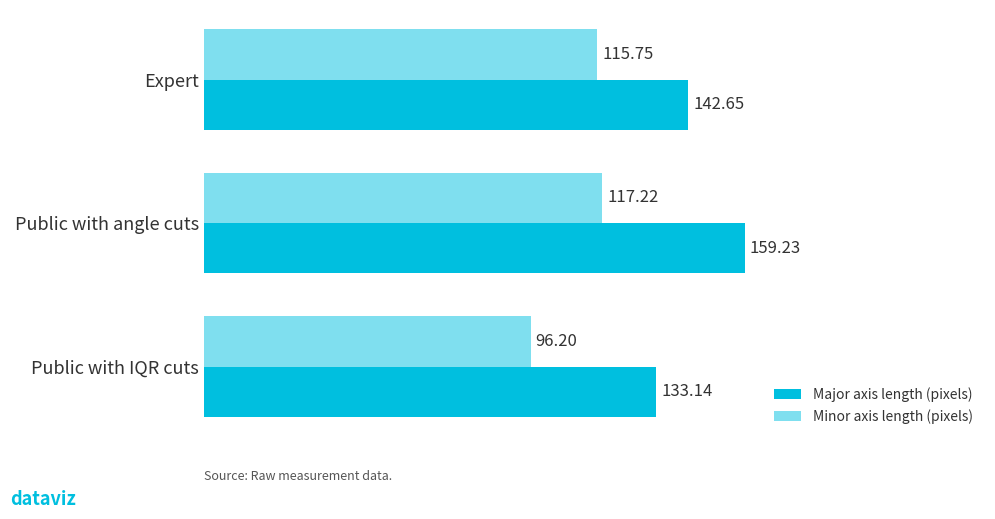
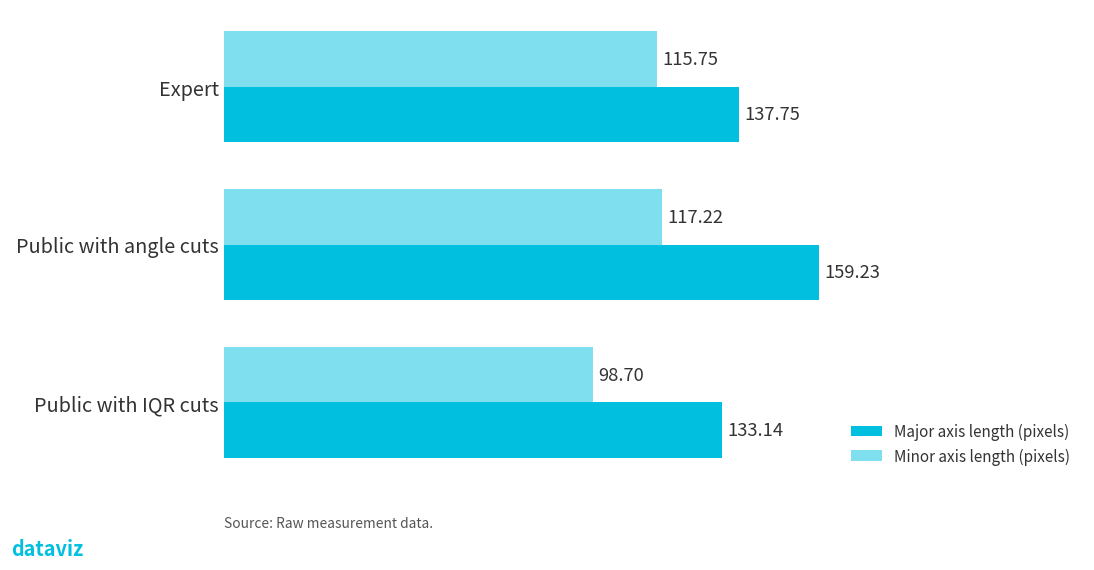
  {
    "Major axis length (pixels)": {
-     "Expert": 142.65,
+     "Expert": 137.75,
      "Public with angle cuts": 159.23,
      "Public with IQR cuts": 133.14
    },
    "Minor axis length (pixels)": {
      "Expert": 115.75,
      "Public with angle cuts": 117.22,
-     "Public with IQR cuts": 96.20
+     "Public with IQR cuts": 98.70
    }
  }
